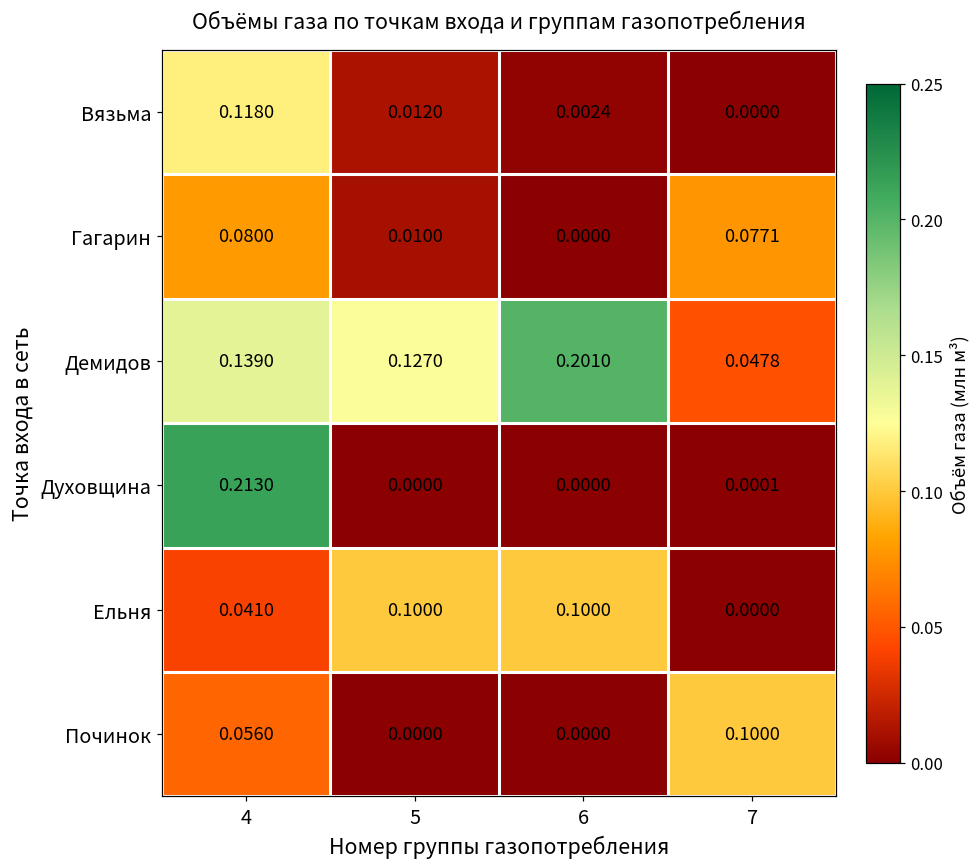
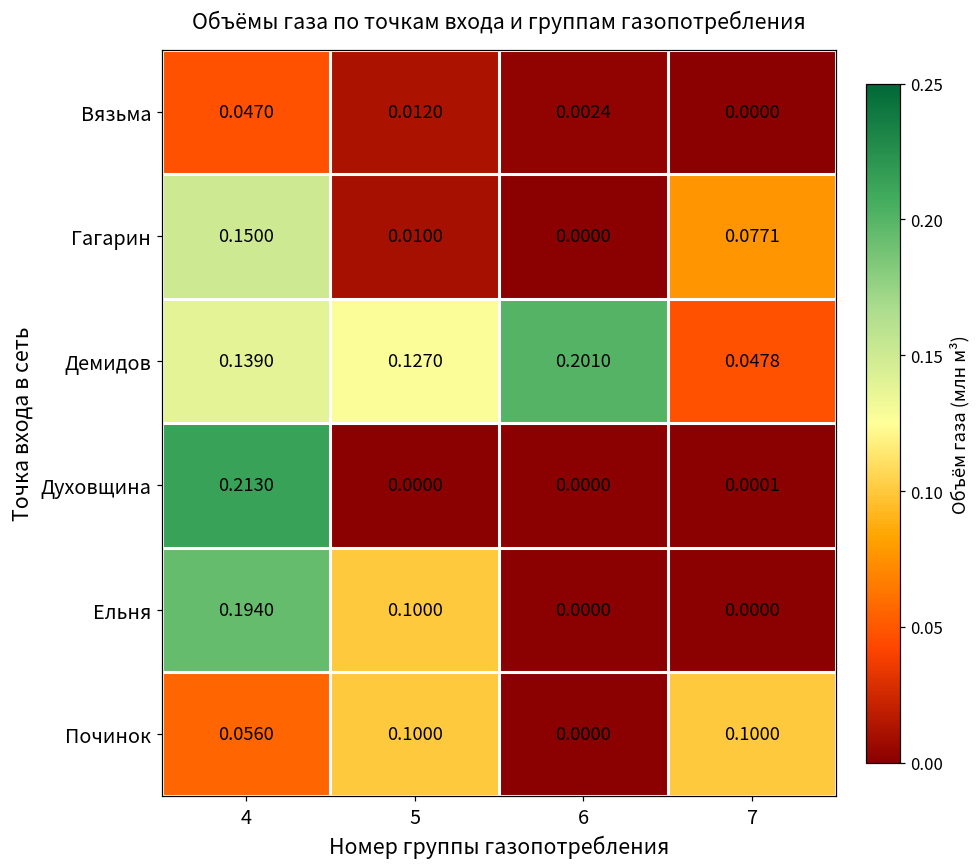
  {
    "Вязьма": {
-     "4": 0.1180,
+     "4": 0.0470,
      "5": 0.0120,
      "6": 0.0024,
      "7": 0.0000
    },
    "Гагарин": {
-     "4": 0.0800,
+     "4": 0.1500,
      "5": 0.0100,
      "6": 0.0000,
      "7": 0.0771
    },
    "Демидов": {
      "4": 0.1390,
      "5": 0.1270,
      "6": 0.2010,
      "7": 0.0478
    },
    "Духовщина": {
      "4": 0.2130,
      "5": 0.0000,
      "6": 0.0000,
      "7": 0.0001
    },
    "Ельня": {
-     "4": 0.0410,
+     "4": 0.1940,
      "5": 0.1000,
-     "6": 0.1000,
+     "6": 0.0000,
      "7": 0.0000
    },
    "Починок": {
      "4": 0.0560,
-     "5": 0.0000,
+     "5": 0.1000,
      "6": 0.0000,
      "7": 0.1000
    }
  }
